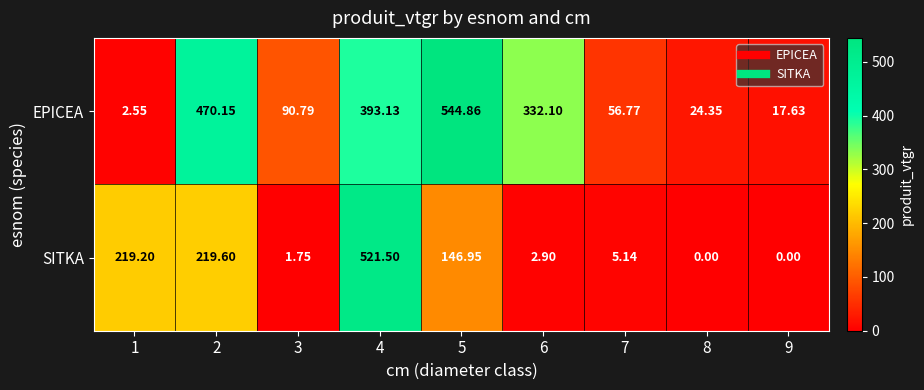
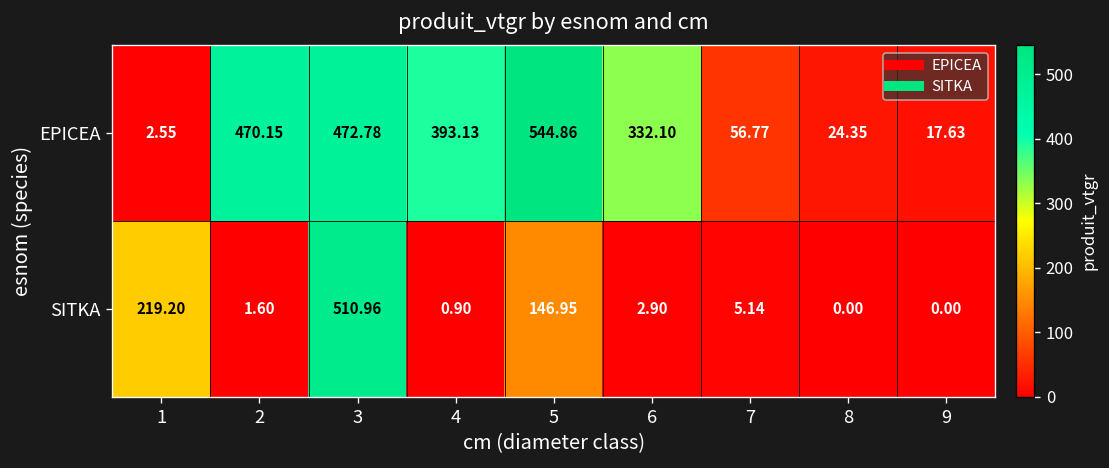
  {
    "EPICEA": {
      "1": 2.55,
      "2": 470.15,
-     "3": 90.79,
+     "3": 472.78,
      "4": 393.13,
      "5": 544.86,
      "6": 332.10,
      "7": 56.77,
      "8": 24.35,
      "9": 17.63
    },
    "SITKA": {
      "1": 219.20,
-     "2": 219.60,
-     "3": 1.75,
-     "4": 521.50,
+     "2": 1.60,
+     "3": 510.96,
+     "4": 0.90,
      "5": 146.95,
      "6": 2.90,
      "7": 5.14,
      "8": 0.00,
      "9": 0.00
    }
  }
